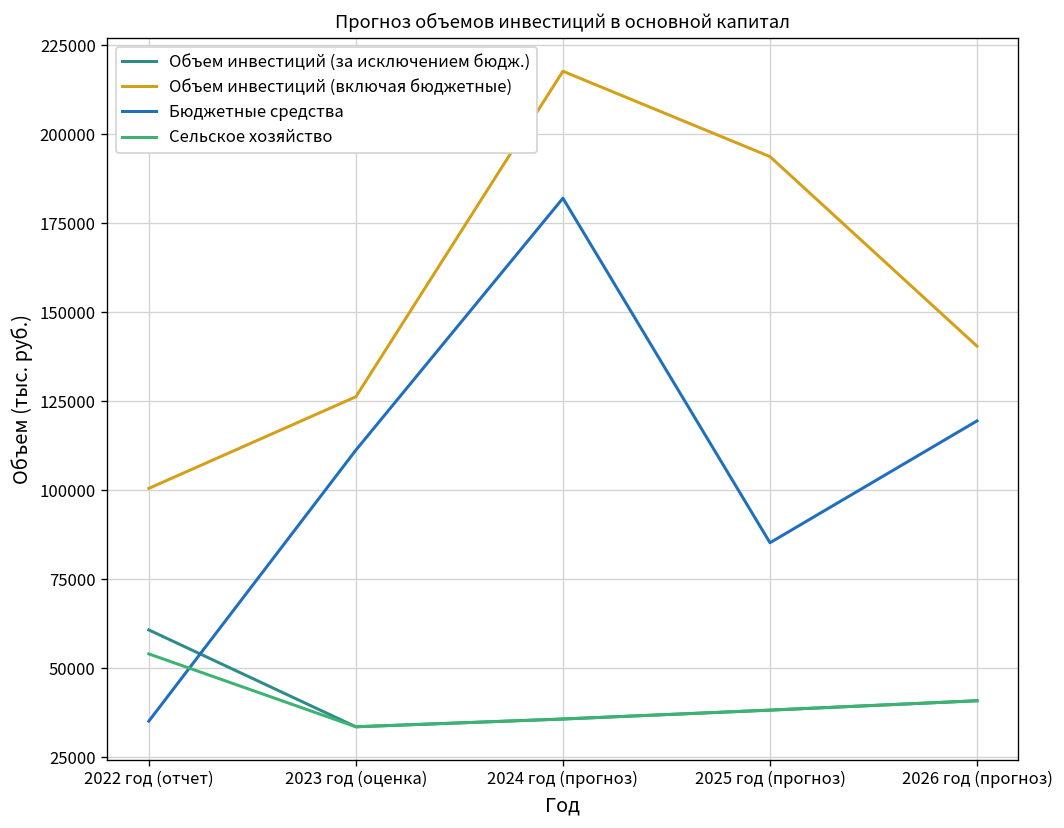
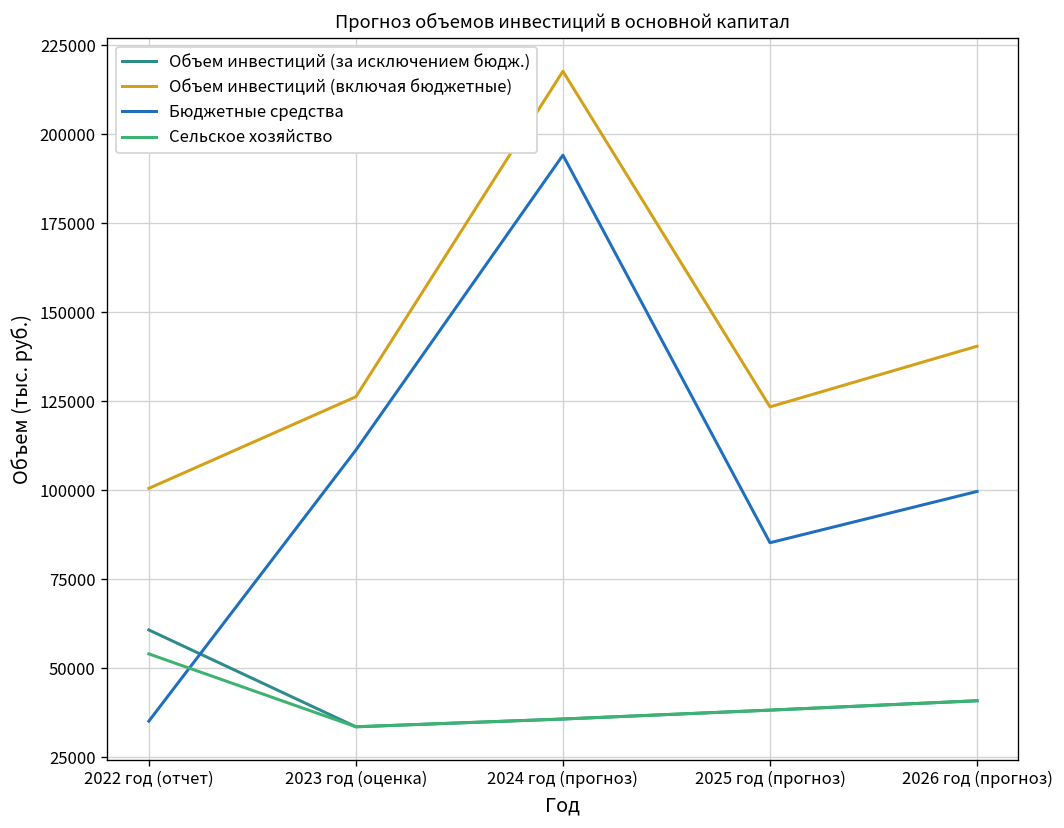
  {
    "Объем инвестиций (включая бюджетные)": {
      "2022 год (отчет)": 100000,
      "2023 год (оценка)": 126000,
      "2024 год (прогноз)": 218000,
-     "2025 год (прогноз)": 194000,
+     "2025 год (прогноз)": 123000,
      "2026 год (прогноз)": 140000
    },
    "Бюджетные средства": {
      "2022 год (отчет)": 35000,
      "2023 год (оценка)": 111000,
-     "2024 год (прогноз)": 182000,
+     "2024 год (прогноз)": 194000,
      "2025 год (прогноз)": 85000,
-     "2026 год (прогноз)": 119000
+     "2026 год (прогноз)": 100000
    }
  }
